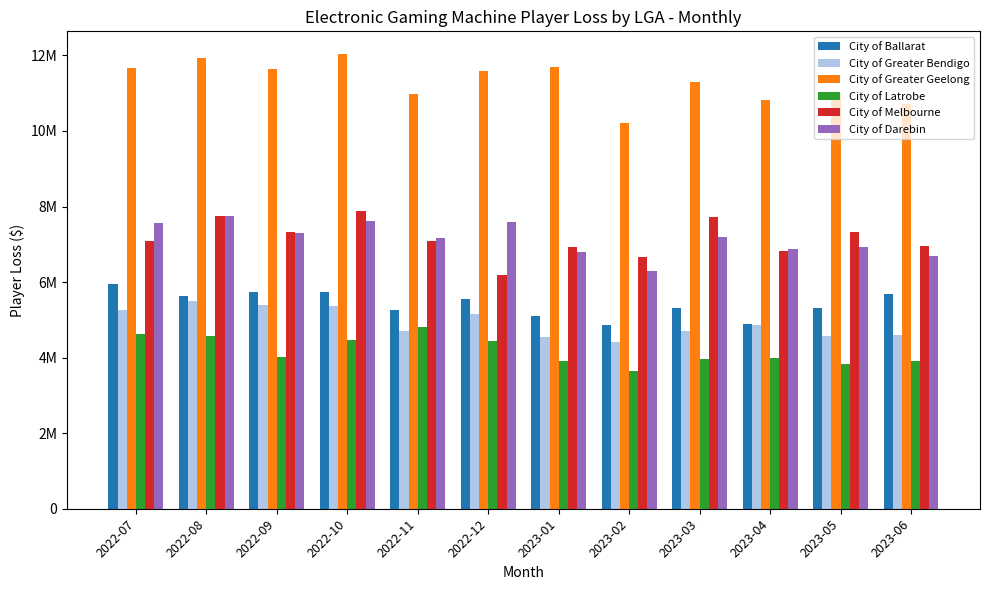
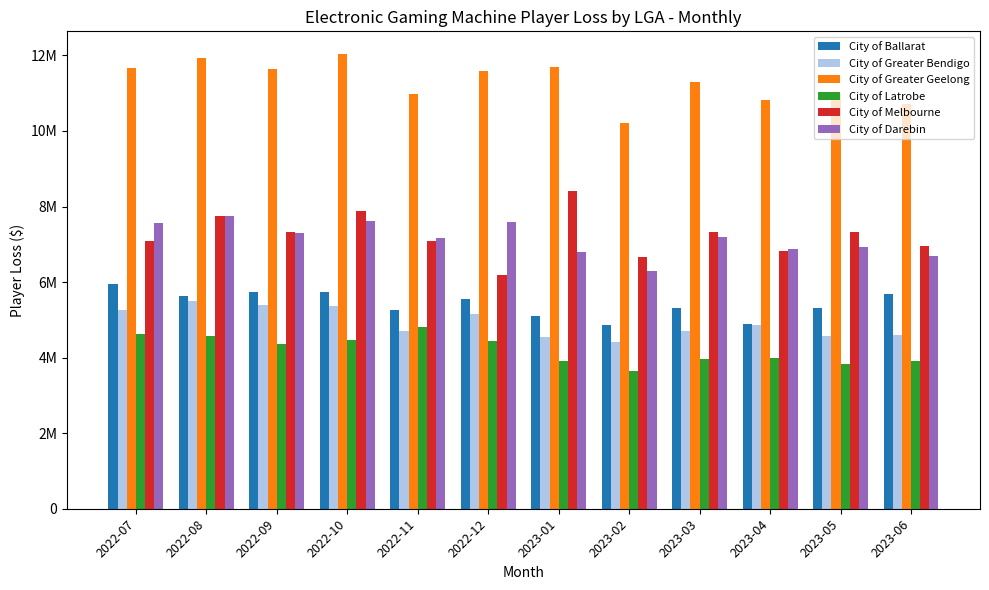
  {
    "City of Ballarat": {
      "2022-07": 5900000,
      "2022-08": 5600000,
      "2022-09": 5700000,
      "2022-10": 5700000,
      "2022-11": 5300000,
      "2022-12": 5500000,
      "2023-01": 5100000,
      "2023-02": 4900000,
      "2023-03": 5300000,
      "2023-04": 4900000,
      "2023-05": 5300000,
      "2023-06": 5700000
    },
    "City of Greater Bendigo": {
      "2022-07": 5300000,
      "2022-08": 5500000,
      "2022-09": 5400000,
      "2022-10": 5400000,
      "2022-11": 4700000,
      "2022-12": 5200000,
      "2023-01": 4500000,
      "2023-02": 4400000,
      "2023-03": 4700000,
      "2023-04": 4900000,
      "2023-05": 4600000,
      "2023-06": 4600000
    },
    "City of Greater Geelong": {
      "2022-07": 11700000,
      "2022-08": 11900000,
      "2022-09": 11600000,
      "2022-10": 12000000,
      "2022-11": 11000000,
      "2022-12": 11600000,
      "2023-01": 11700000,
      "2023-02": 10200000,
      "2023-03": 11300000,
      "2023-04": 10800000
    },
    "City of Latrobe": {
      "2022-07": 4600000,
      "2022-08": 4600000,
-     "2022-09": 4000000,
+     "2022-09": 4400000,
      "2022-10": 4500000,
      "2022-11": 4800000,
      "2022-12": 4400000,
      "2023-01": 3900000,
      "2023-02": 3600000,
      "2023-03": 4000000,
      "2023-04": 4000000,
      "2023-05": 3800000,
      "2023-06": 3900000
    },
    "City of Melbourne": {
      "2022-07": 7100000,
      "2022-08": 7700000,
      "2022-09": 7300000,
      "2022-10": 7900000,
      "2022-11": 7100000,
      "2022-12": 6200000,
-     "2023-01": 6900000,
+     "2023-01": 8400000,
      "2023-02": 6700000,
-     "2023-03": 7700000,
+     "2023-03": 7300000,
      "2023-04": 6800000,
      "2023-05": 7300000,
      "2023-06": 7000000
    },
    "City of Darebin": {
      "2022-07": 7600000,
      "2022-08": 7700000,
      "2022-09": 7300000,
      "2022-10": 7600000,
      "2022-11": 7200000,
      "2022-12": 7600000,
      "2023-01": 6800000,
      "2023-02": 6300000,
      "2023-03": 7200000,
      "2023-04": 6900000,
      "2023-05": 6900000,
      "2023-06": 6700000
    }
  }
